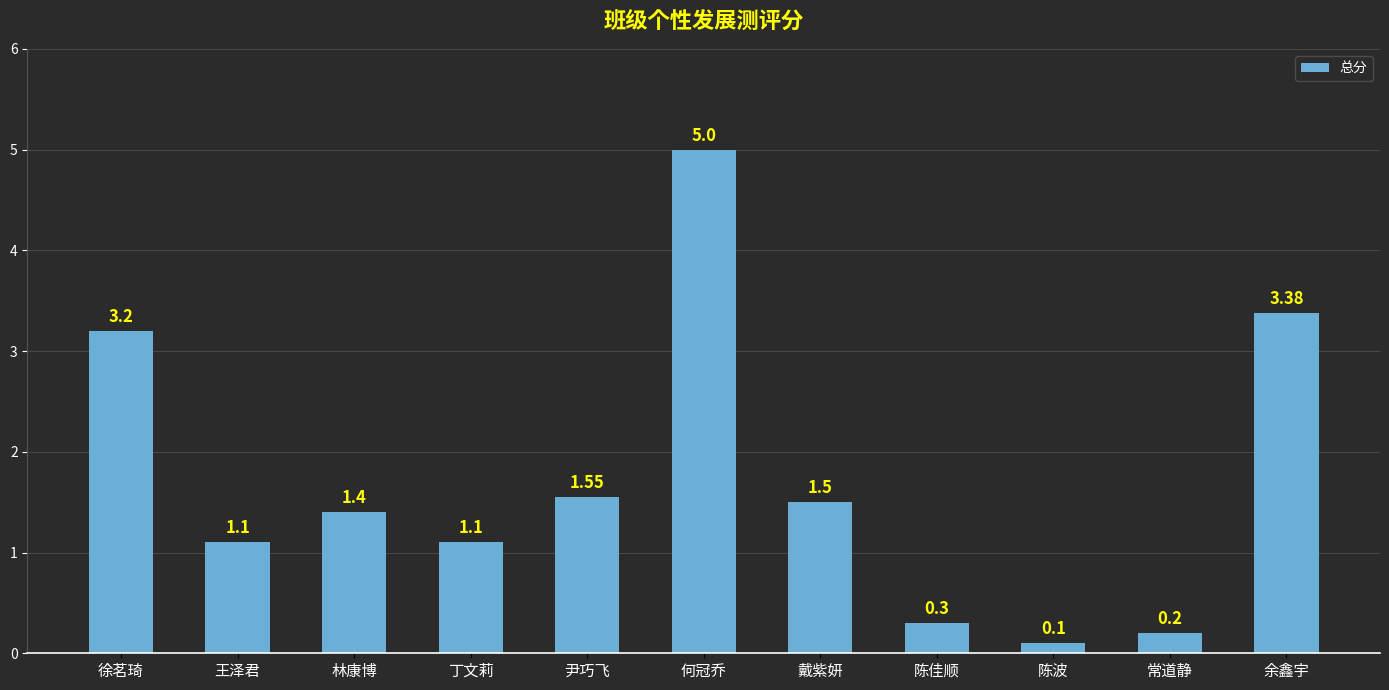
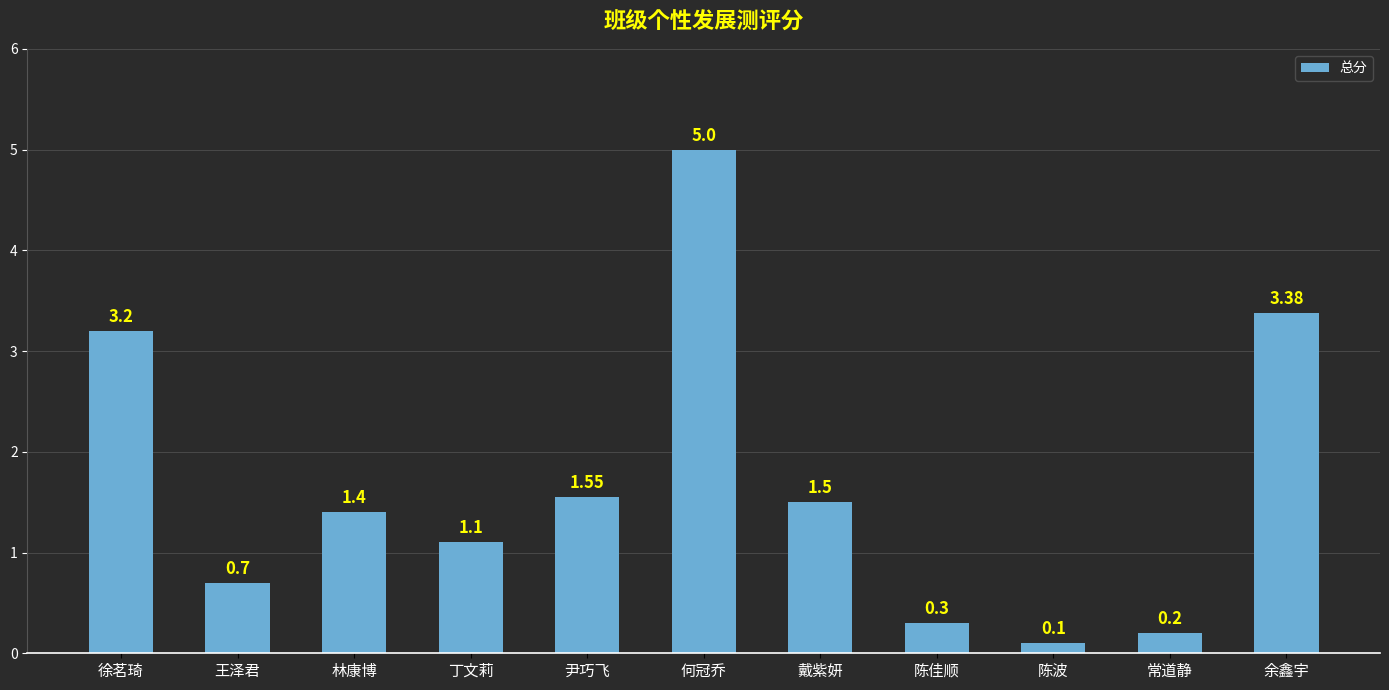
  {
    "徐茗琦": 3.2,
-   "王泽君": 1.1,
+   "王泽君": 0.7,
    "林康博": 1.4,
    "丁文莉": 1.1,
    "尹巧飞": 1.55,
    "何冠乔": 5.0,
    "戴紫妍": 1.5,
    "陈佳顺": 0.3,
    "陈波": 0.1,
    "常道静": 0.2,
    "余鑫宇": 3.38
  }
